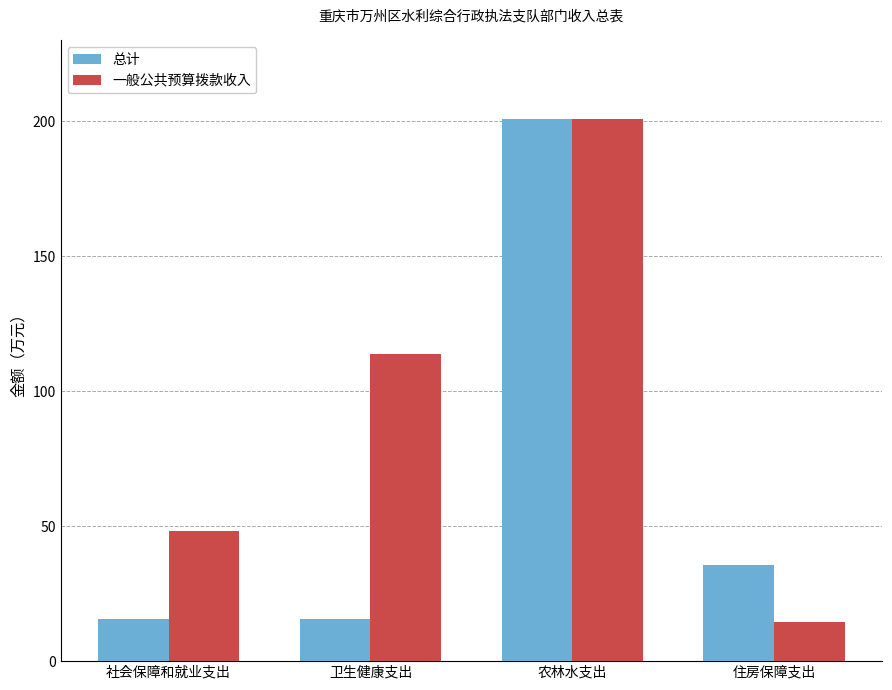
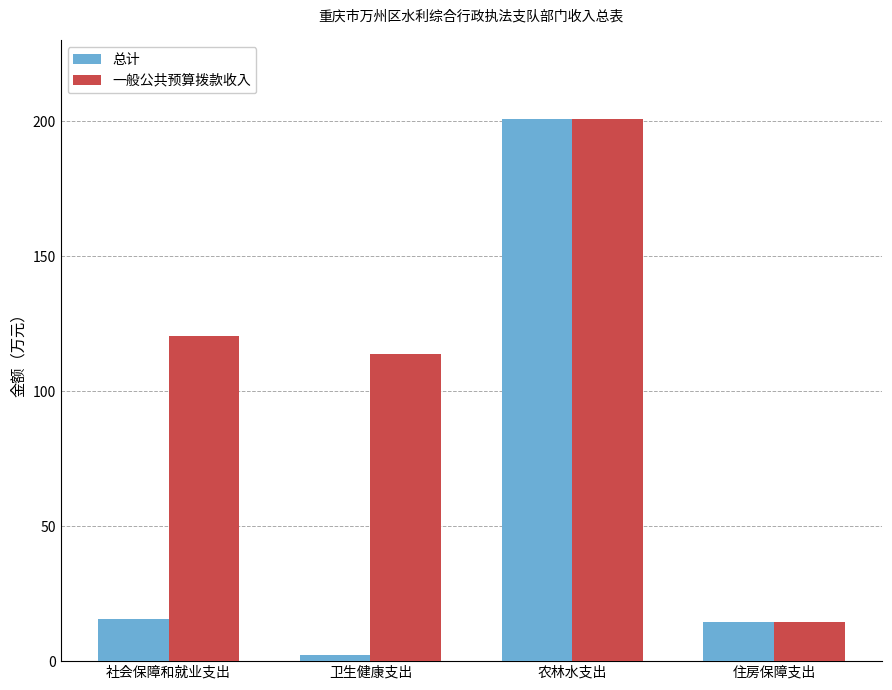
  {
    "总计": {
      "社会保障和就业支出": 16,
-     "卫生健康支出": 16,
+     "卫生健康支出": 2,
      "农林水支出": 201,
-     "住房保障支出": 35
+     "住房保障支出": 15
    },
    "一般公共预算拨款收入": {
-     "社会保障和就业支出": 48,
+     "社会保障和就业支出": 120,
      "卫生健康支出": 114,
      "农林水支出": 201,
      "住房保障支出": 15
    }
  }
